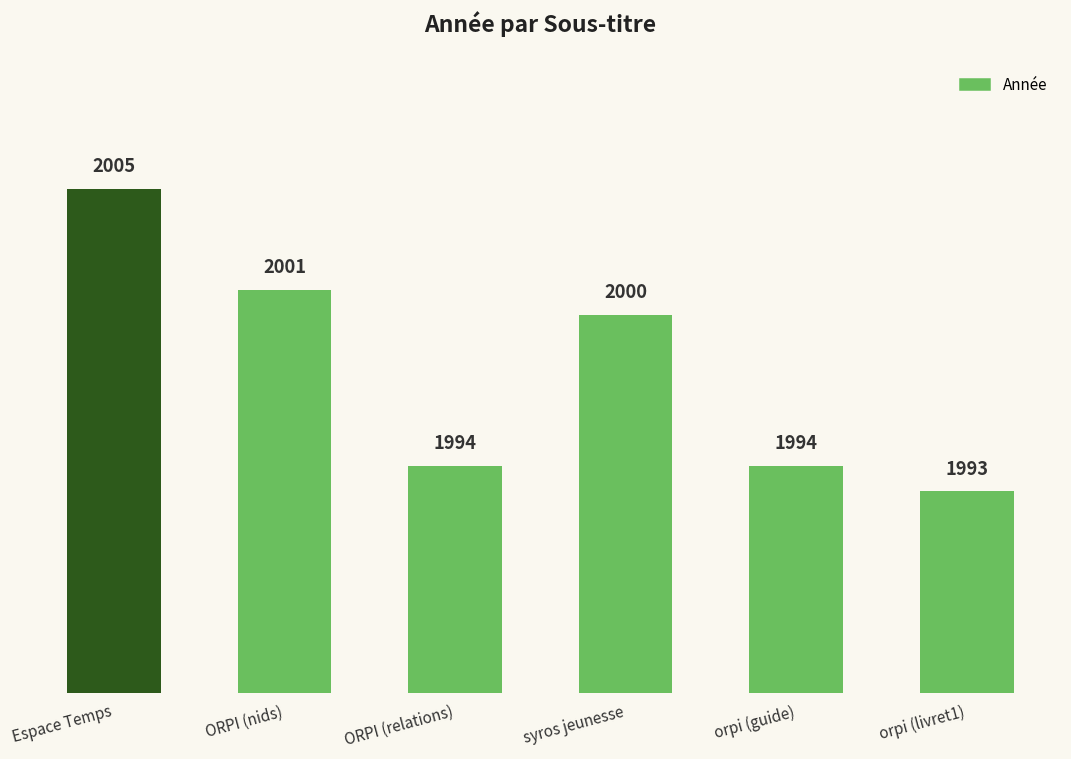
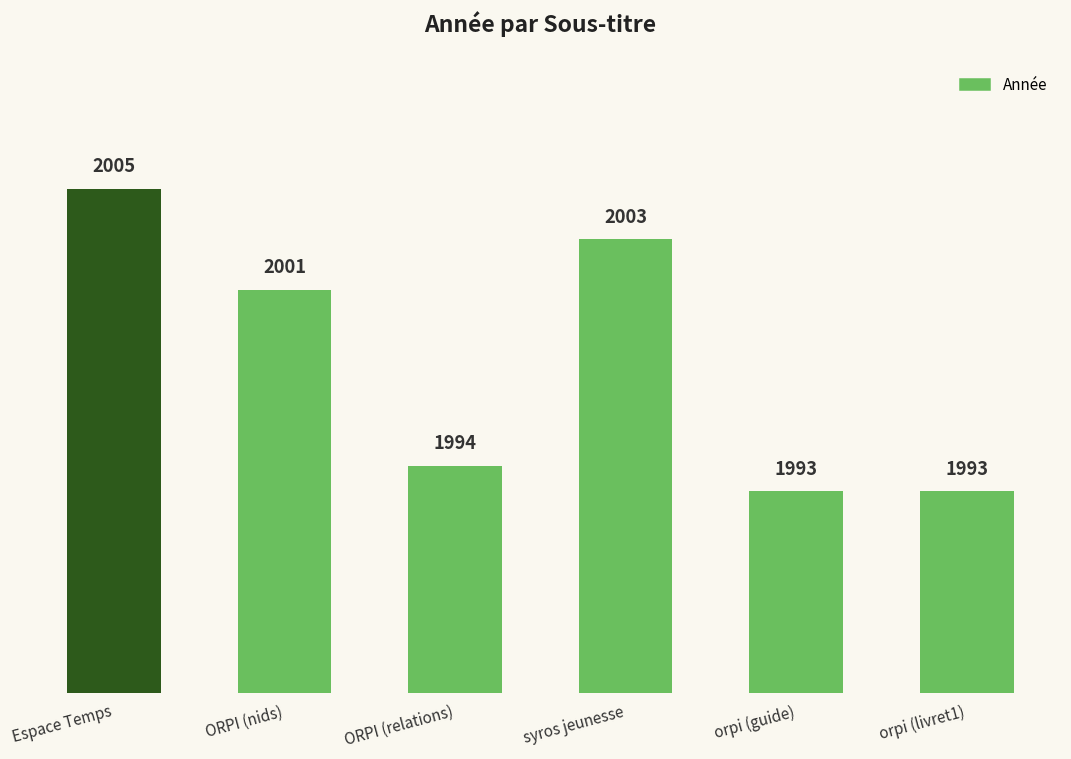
  {
    "Espace Temps": 2005,
    "ORPI (nids)": 2001,
    "ORPI (relations)": 1994,
-   "syros jeunesse": 2000,
-   "orpi (guide)": 1994,
+   "syros jeunesse": 2003,
+   "orpi (guide)": 1993,
    "orpi (livret1)": 1993
  }
